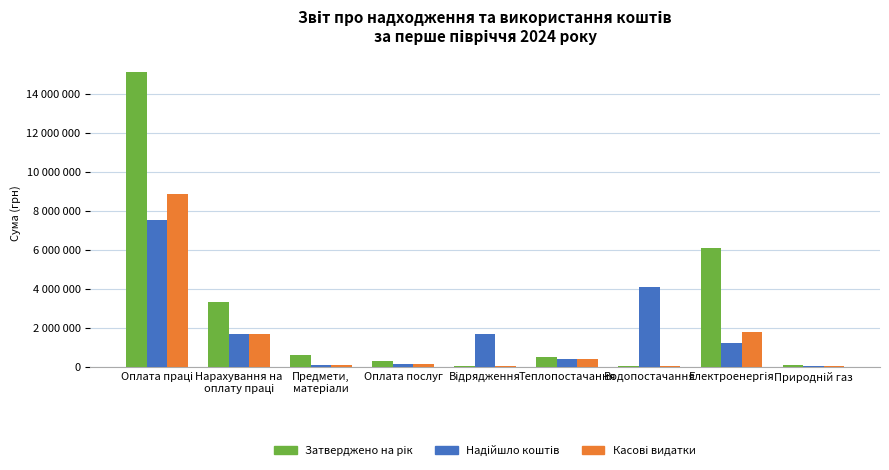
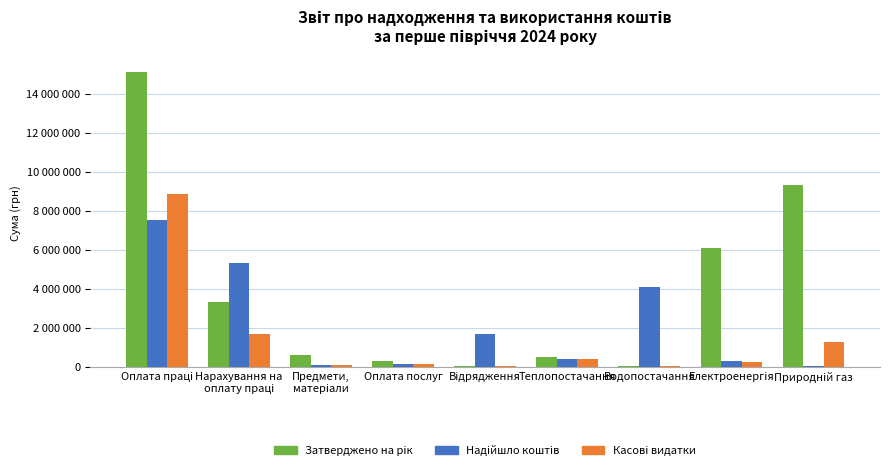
  {
    "Затверджено на рік": {
      "Оплата праці": 15100000,
      "Нарахування на оплату праці": 3300000,
      "Предмети, матеріали": 600000,
      "Оплата послуг": 300000,
      "Теплопостачання": 500000,
      "Електроенергія": 6100000,
-     "Природній газ": 100000
+     "Природній газ": 9300000
    },
    "Надійшло коштів": {
      "Оплата праці": 7500000,
-     "Нарахування на оплату праці": 1700000,
+     "Нарахування на оплату праці": 5300000,
      "Відрядження": 1700000,
      "Теплопостачання": 400000,
      "Водопостачання": 4100000,
-     "Електроенергія": 1200000
+     "Електроенергія": 300000
    },
    "Касові видатки": {
      "Оплата праці": 8900000,
      "Нарахування на оплату праці": 1700000,
      "Теплопостачання": 400000,
-     "Електроенергія": 1700000,
-     "Природній газ": 100000
+     "Електроенергія": 200000,
+     "Природній газ": 1300000
    }
  }
